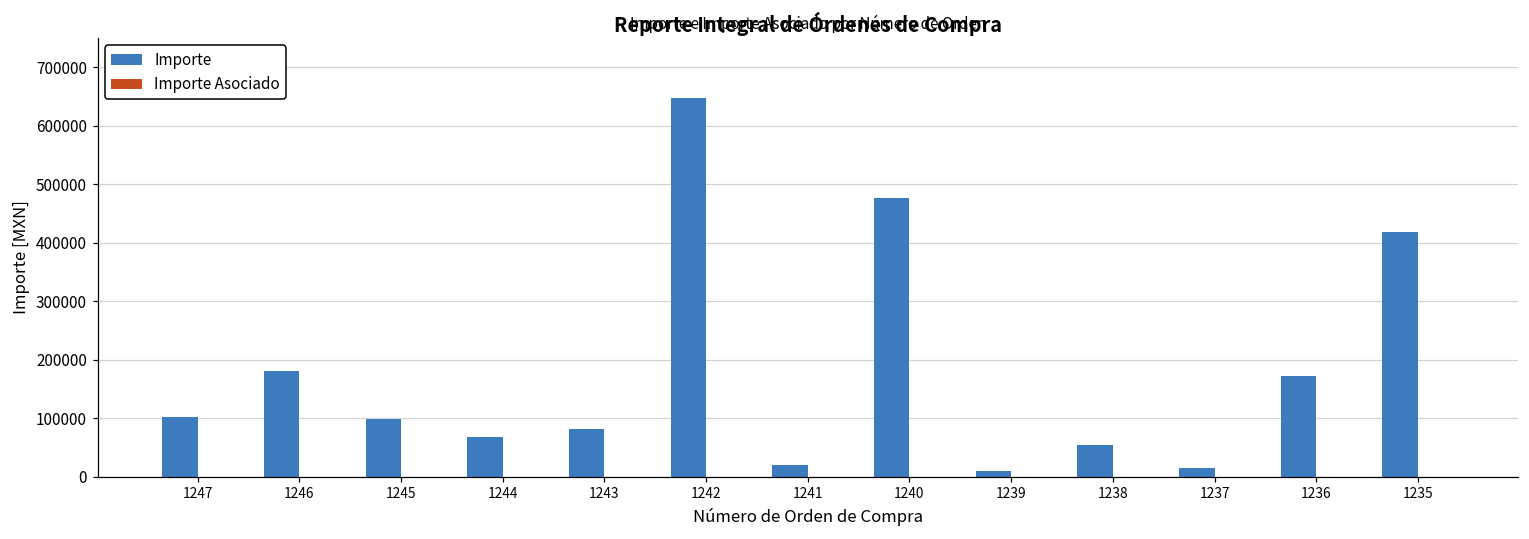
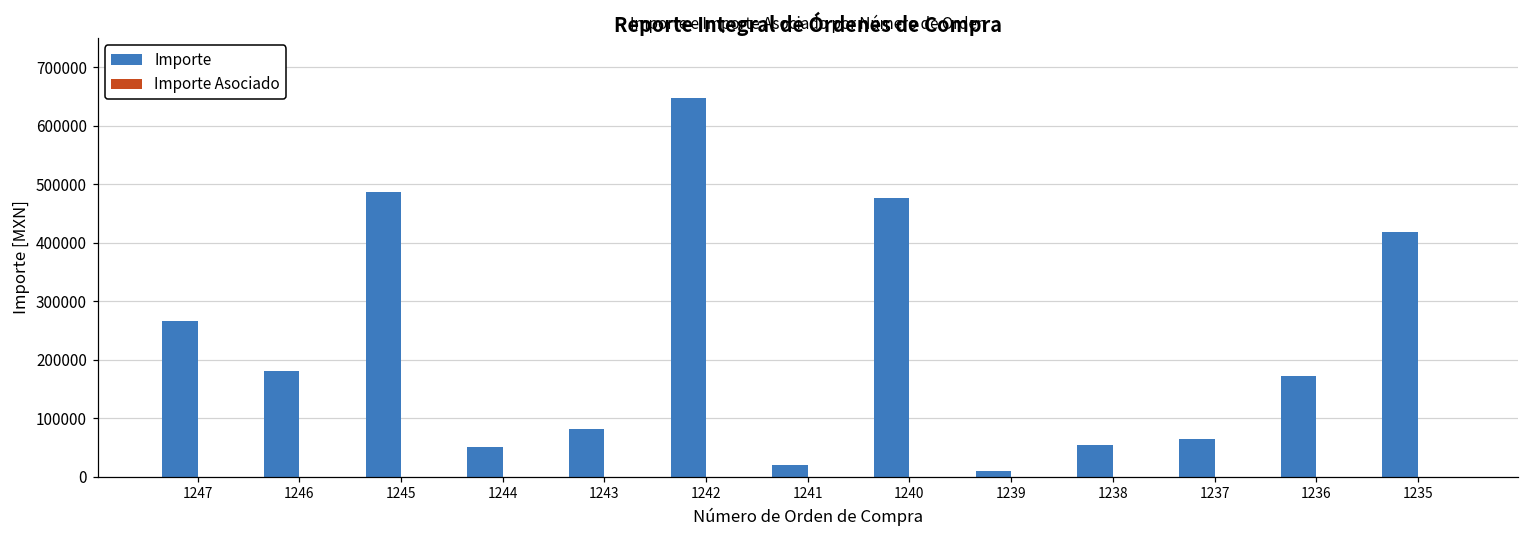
  {
    "Importe": {
-     "1247": 100000,
+     "1247": 270000,
      "1246": 180000,
-     "1245": 100000,
-     "1244": 70000,
+     "1245": 490000,
+     "1244": 50000,
      "1243": 80000,
      "1242": 650000,
      "1241": 20000,
      "1240": 480000,
      "1239": 10000,
      "1238": 50000,
-     "1237": 10000,
+     "1237": 60000,
      "1236": 170000,
      "1235": 420000
    },
    "Importe Asociado": {
      "1247": 0,
      "1246": 0,
      "1245": 0,
      "1244": 0,
      "1243": 0,
      "1242": 0,
      "1241": 0,
      "1240": 0,
      "1239": 0,
      "1238": 0,
      "1237": 0,
      "1236": 0,
      "1235": 0
    }
  }
